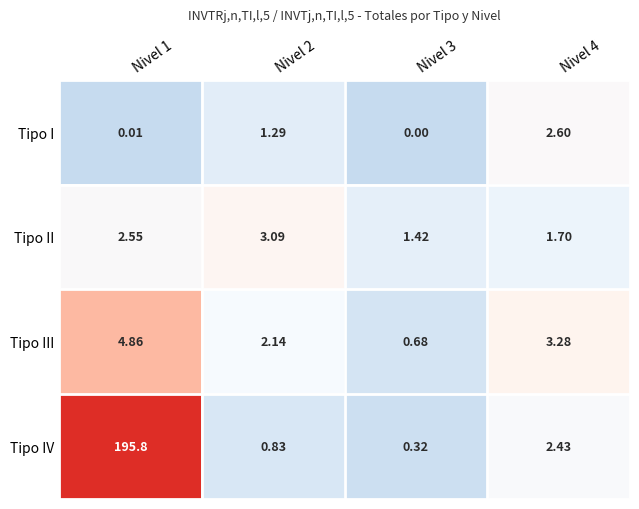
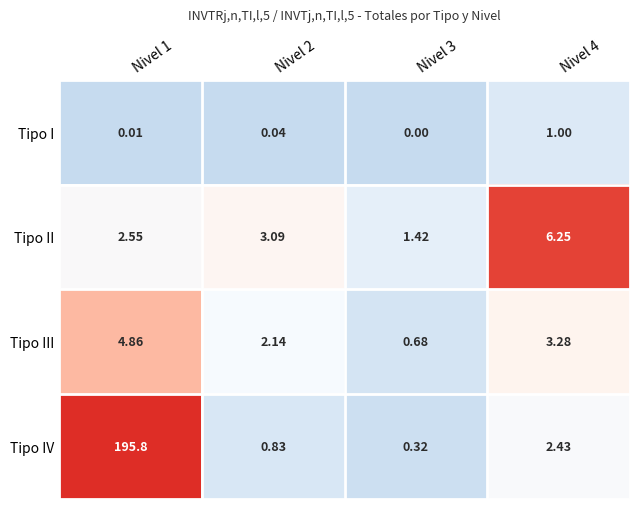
  {
    "Tipo I": {
      "Nivel 1": 0.01,
-     "Nivel 2": 1.29,
+     "Nivel 2": 0.04,
      "Nivel 3": 0.00,
-     "Nivel 4": 2.60
+     "Nivel 4": 1.00
    },
    "Tipo II": {
      "Nivel 1": 2.55,
      "Nivel 2": 3.09,
      "Nivel 3": 1.42,
-     "Nivel 4": 1.70
+     "Nivel 4": 6.25
    },
    "Tipo III": {
      "Nivel 1": 4.86,
      "Nivel 2": 2.14,
      "Nivel 3": 0.68,
      "Nivel 4": 3.28
    },
    "Tipo IV": {
      "Nivel 1": 195.8,
      "Nivel 2": 0.83,
      "Nivel 3": 0.32,
      "Nivel 4": 2.43
    }
  }
